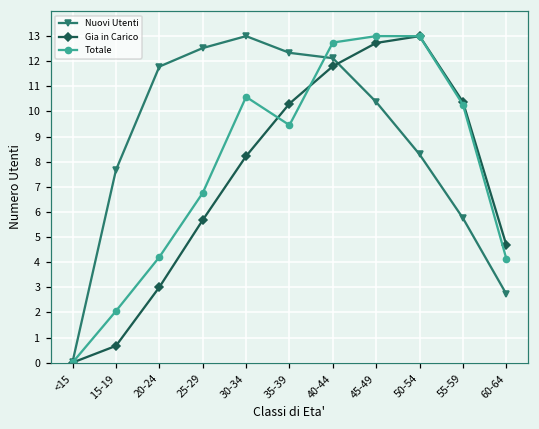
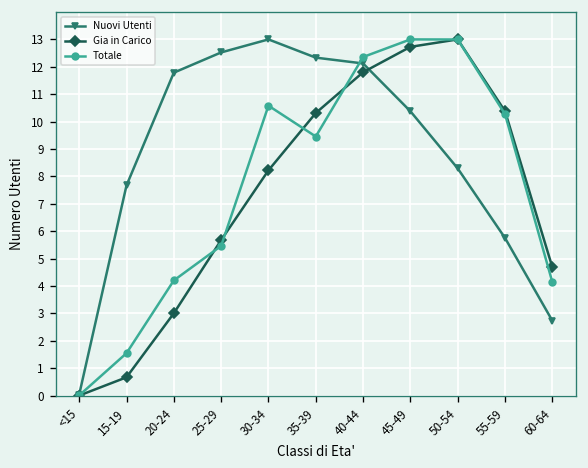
  {
    "Totale": {
-     "15-19": 2.1,
+     "15-19": 1.5,
      "20-24": 4.2,
-     "25-29": 6.8,
+     "25-29": 5.5,
      "30-34": 10.6,
      "35-39": 9.5,
-     "40-44": 12.7,
+     "40-44": 12.4,
      "45-49": 13.0,
      "60-64": 4.1
    }
  }
